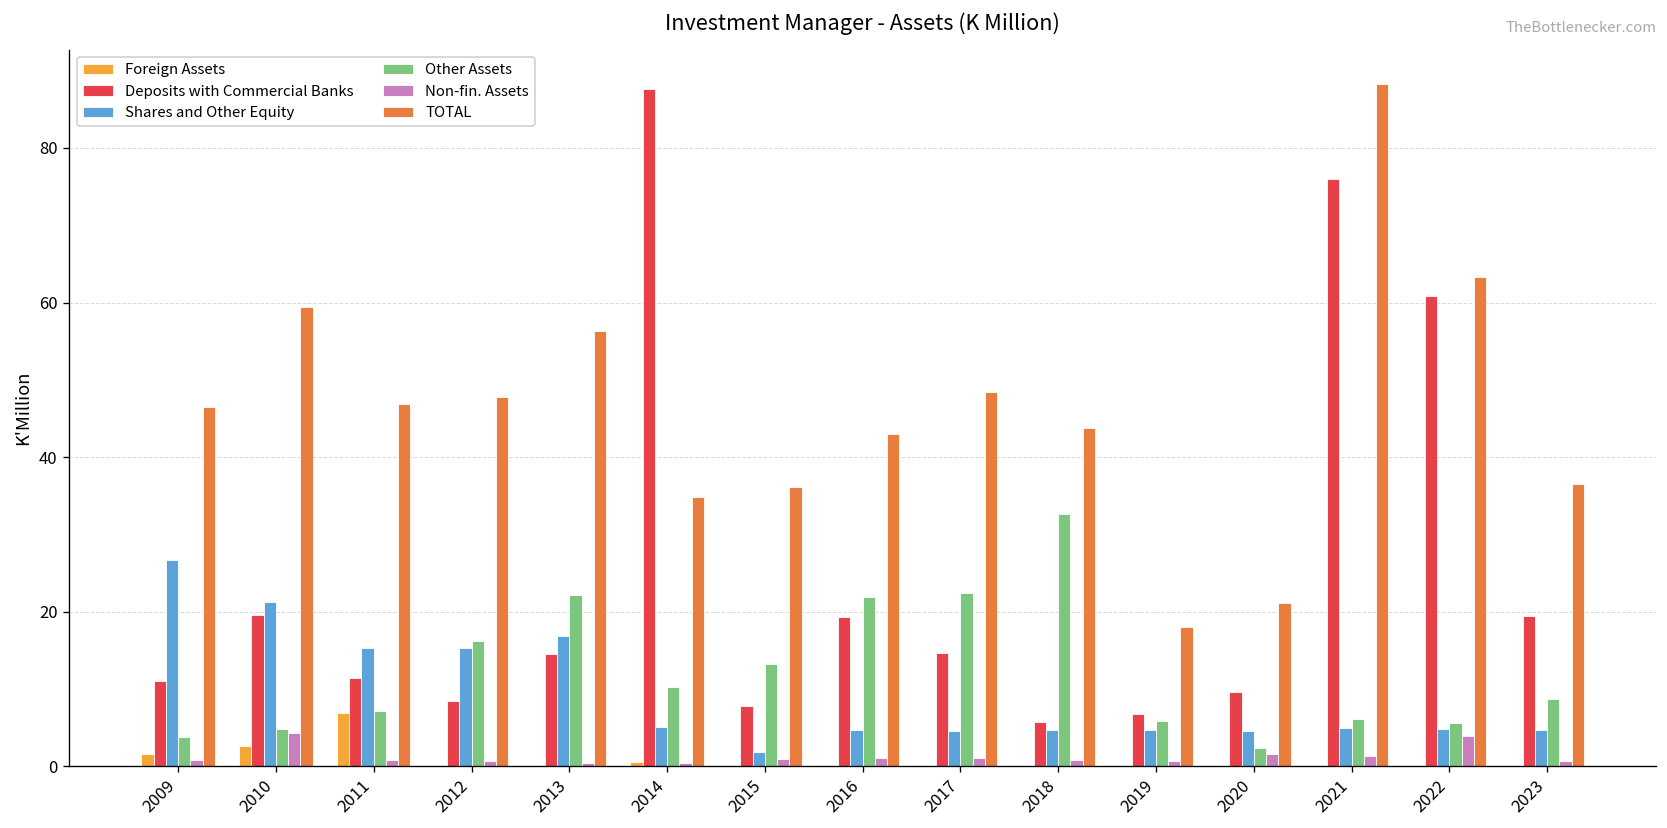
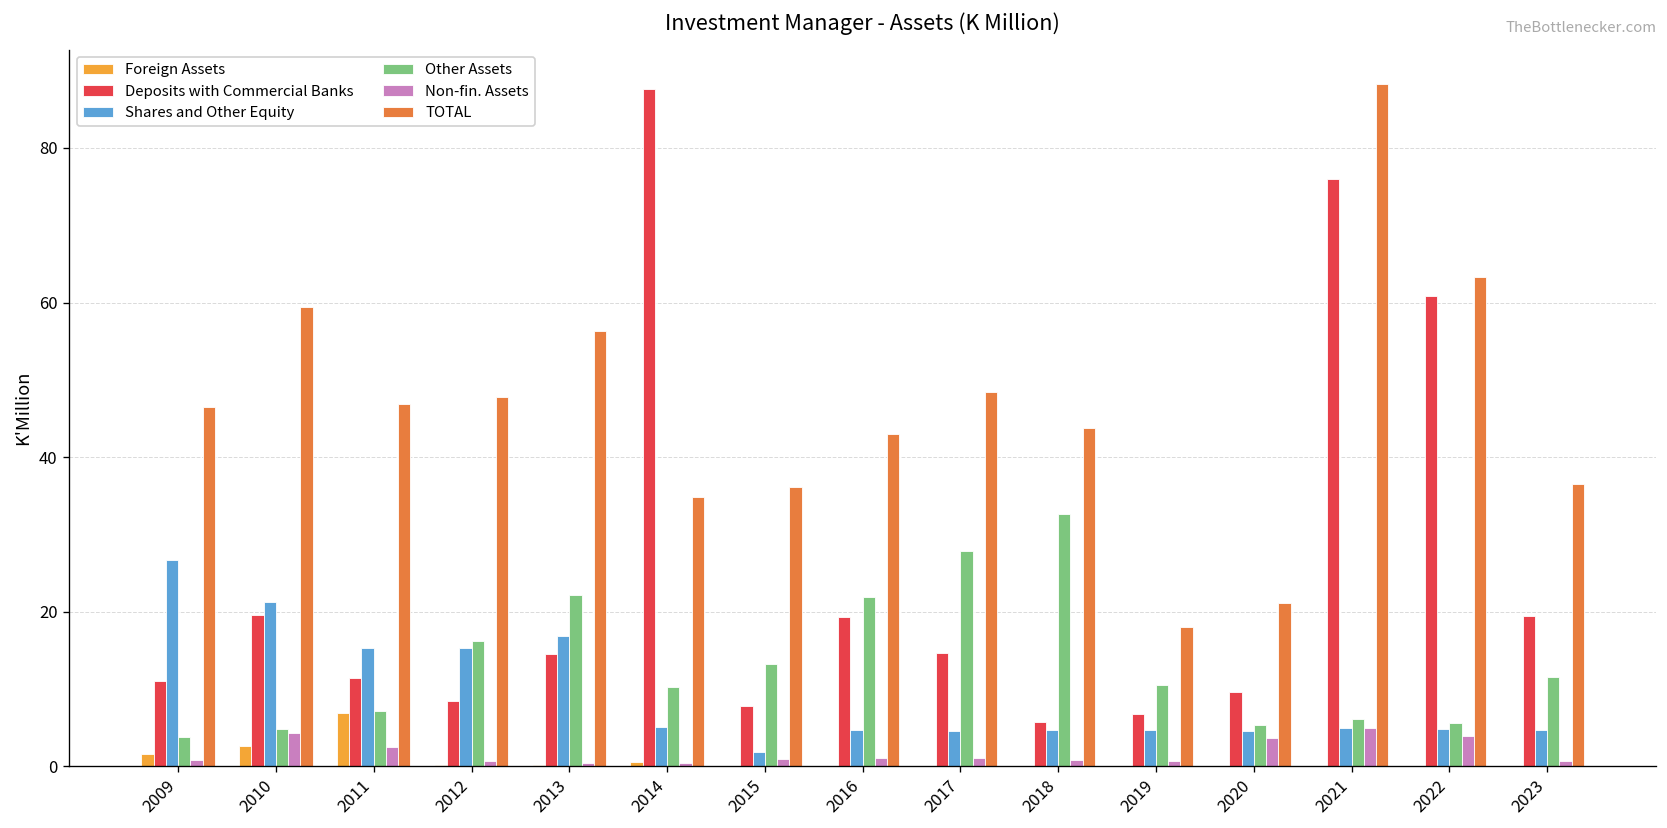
  {
    "Deposits with Commercial Banks": {
      "2009": 11,
      "2010": 20,
      "2011": 11,
      "2012": 8,
      "2013": 15,
      "2014": 88,
      "2015": 8,
      "2016": 19,
      "2017": 15,
      "2018": 6,
      "2019": 7,
      "2020": 10,
      "2021": 76,
      "2022": 61,
      "2023": 19
    },
    "Shares and Other Equity": {
      "2009": 27,
      "2010": 21,
      "2011": 15,
      "2012": 15,
      "2013": 17,
      "2014": 5,
      "2015": 2,
      "2016": 5,
      "2017": 5,
      "2018": 5,
      "2019": 5,
      "2020": 5,
      "2021": 5,
      "2022": 5,
      "2023": 5
    },
    "Other Assets": {
      "2009": 4,
      "2010": 5,
      "2011": 7,
      "2012": 16,
      "2013": 22,
      "2014": 10,
      "2015": 13,
      "2016": 22,
-     "2017": 22,
+     "2017": 28,
      "2018": 33,
-     "2019": 6,
-     "2020": 2,
+     "2019": 11,
+     "2020": 5,
      "2021": 6,
      "2022": 6,
-     "2023": 9
+     "2023": 11
    },
    "Non-fin. Assets": {
      "2009": 1,
      "2010": 4,
-     "2011": 1,
+     "2011": 2,
      "2012": 1,
      "2013": 0,
      "2014": 0,
      "2015": 1,
      "2016": 1,
      "2017": 1,
      "2018": 1,
      "2019": 1,
-     "2020": 2,
-     "2021": 1,
+     "2020": 4,
+     "2021": 5,
      "2022": 4,
      "2023": 1
    }
  }
